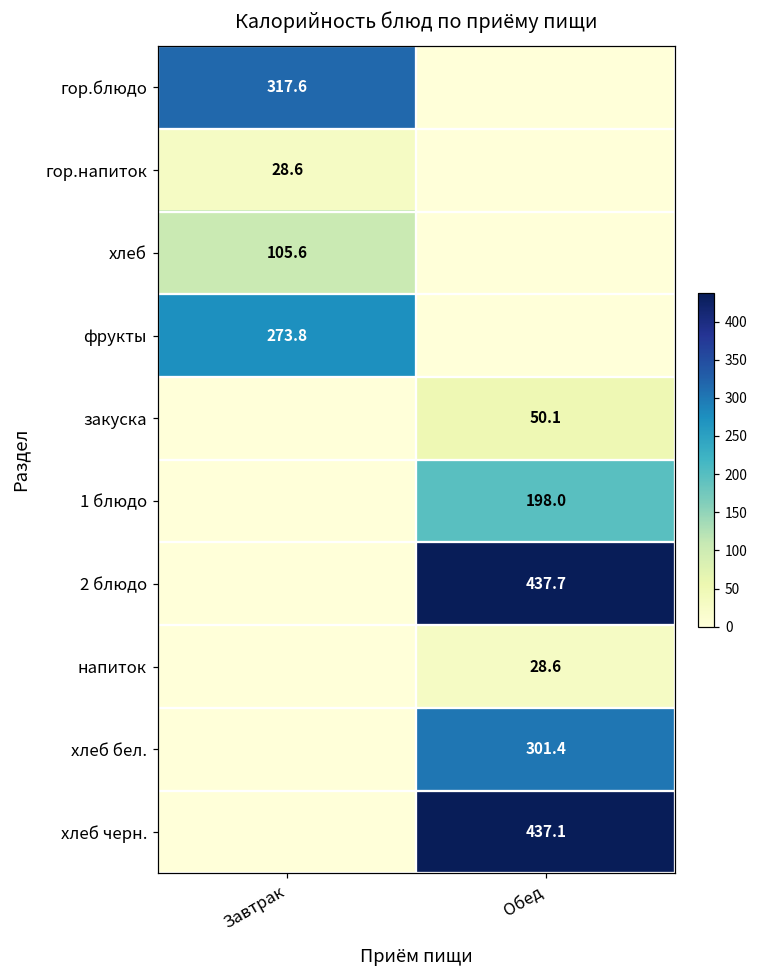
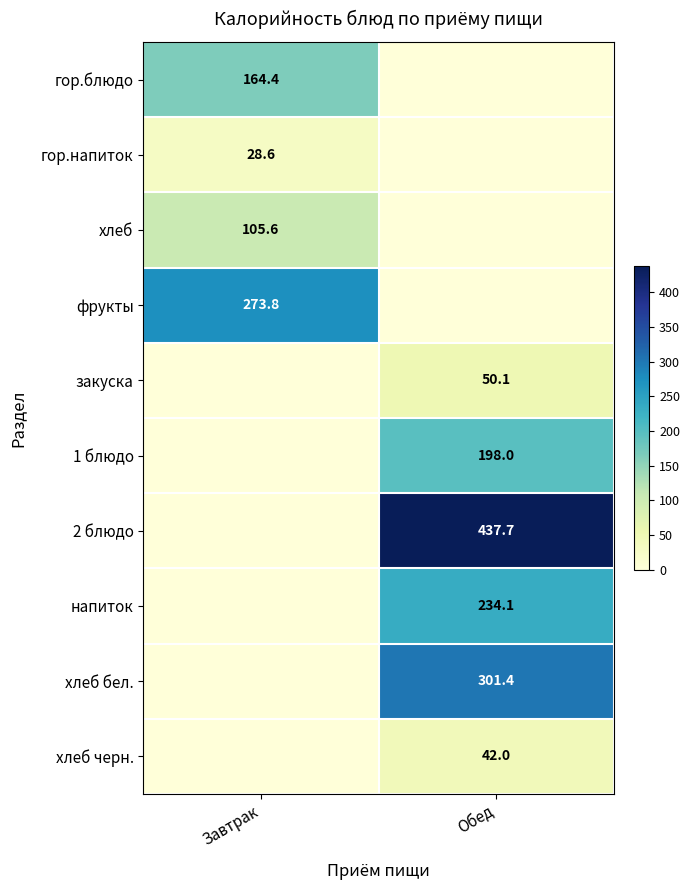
  {
    "гор.блюдо": {
-     "Завтрак": 317.6
+     "Завтрак": 164.4
    },
    "гор.напиток": {
      "Завтрак": 28.6
    },
    "хлеб": {
      "Завтрак": 105.6
    },
    "фрукты": {
      "Завтрак": 273.8
    },
    "закуска": {
      "Обед": 50.1
    },
    "1 блюдо": {
      "Обед": 198.0
    },
    "2 блюдо": {
      "Обед": 437.7
    },
    "напиток": {
-     "Обед": 28.6
+     "Обед": 234.1
    },
    "хлеб бел.": {
      "Обед": 301.4
    },
    "хлеб черн.": {
-     "Обед": 437.1
+     "Обед": 42.0
    }
  }
